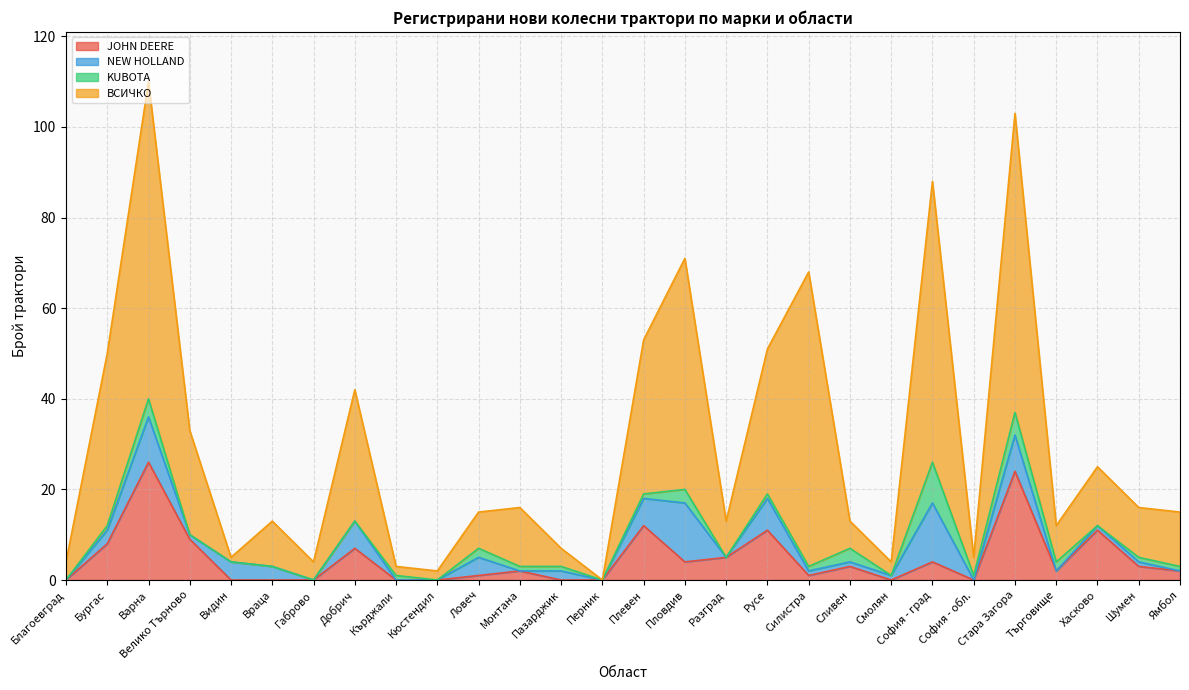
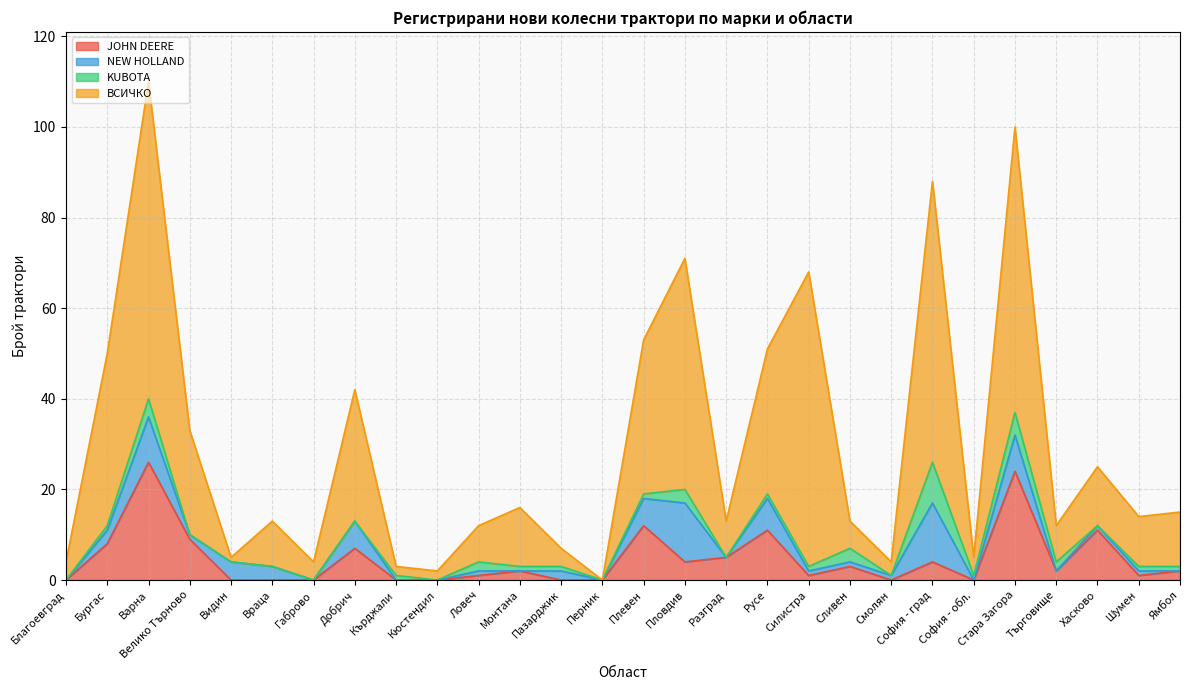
  {
    "JOHN DEERE": {
      "Бургас": 8,
      "Варна": 26,
      "Велико Търново": 9,
      "Видин": 0,
      "Враца": 0,
      "Добрич": 7,
      "Ловеч": 1,
      "Пазарджик": 0,
      "Плевен": 12,
      "Пловдив": 4,
      "Русе": 11,
      "Силистра": 1,
      "Сливен": 3,
      "Смолян": 0,
      "София - град": 4,
      "Стара Загора": 24,
      "Хасково": 11,
-     "Шумен": 3
+     "Шумен": 1
    },
    "NEW HOLLAND": {
      "Бургас": 3,
      "Варна": 10,
-     "Ловеч": 4,
+     "Ловеч": 1,
      "Пазарджик": 2,
      "Плевен": 6,
      "Пловдив": 13,
      "Русе": 7,
      "Силистра": 1,
      "Сливен": 1,
      "София - град": 13,
      "Стара Загора": 8,
      "Шумен": 1
    },
    "KUBOTA": {
      "Бургас": 1,
      "Варна": 4,
      "Кърджали": 1,
      "Ловеч": 2,
      "Монтана": 1,
      "Пазарджик": 1,
      "Плевен": 1,
      "Пловдив": 3,
      "Русе": 1,
      "Силистра": 1,
      "Сливен": 3,
      "София - град": 9,
      "София - обл.": 1,
      "Стара Загора": 5,
      "Търговище": 2,
      "Шумен": 1,
      "Ямбол": 1
    },
    "ВСИЧКО": {
      "Благоевград": 4,
      "Бургас": 38,
      "Велико Търново": 23,
      "Видин": 1,
      "Враца": 10,
      "Габрово": 4,
      "Добрич": 29,
      "Кърджали": 2,
      "Кюстендил": 2,
      "Ловеч": 8,
      "Монтана": 13,
      "Пазарджик": 4,
      "Плевен": 34,
      "Пловдив": 51,
      "Разград": 8,
      "Русе": 32,
      "Силистра": 65,
      "Сливен": 6,
      "Смолян": 3,
      "София - град": 62,
      "София - обл.": 4,
-     "Стара Загора": 66,
+     "Стара Загора": 63,
      "Търговище": 8,
      "Хасково": 13,
      "Шумен": 11,
      "Ямбол": 12
    }
  }
